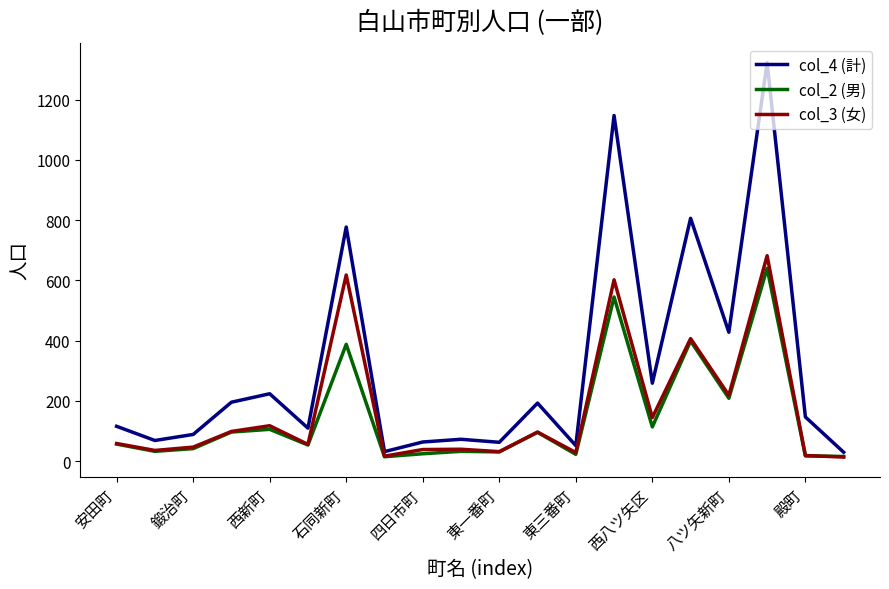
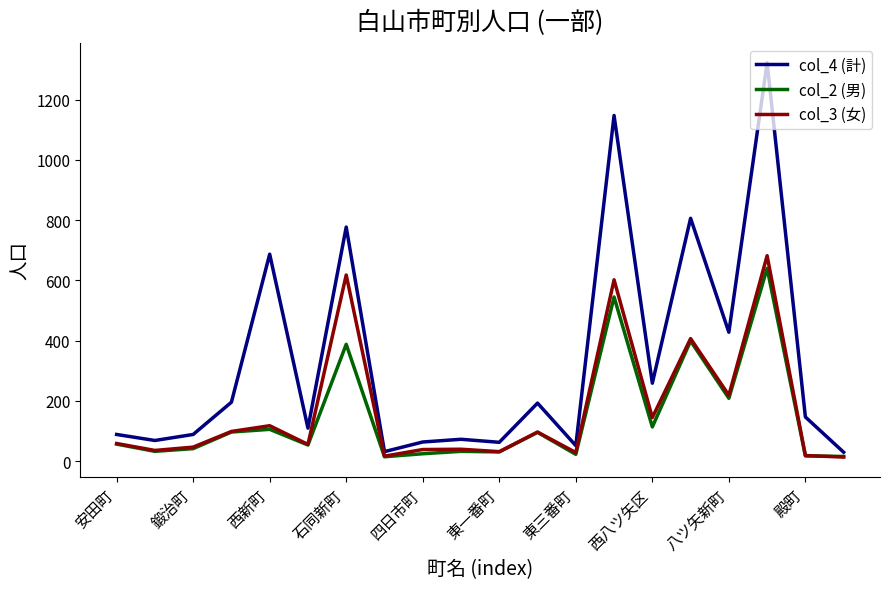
  {
    "col_4 (計)": {
-     "安田町": 120,
+     "安田町": 90,
      "鍛治町": 90,
-     "西新町": 220,
+     "西新町": 690,
      "石同新町": 780,
      "四日市町": 60,
      "東一番町": 60,
      "東三番町": 50,
      "西八ツ矢区": 260,
      "八ツ矢新町": 430,
      "殿町": 150
    },
    "col_2 (男)": {
      "西新町": 110,
      "石同新町": 390,
      "四日市町": 30,
      "西八ツ矢区": 110,
      "八ツ矢新町": 210
    },
    "col_3 (女)": {
      "西新町": 120,
      "石同新町": 620,
      "四日市町": 40,
      "西八ツ矢区": 150,
      "八ツ矢新町": 220
    }
  }
